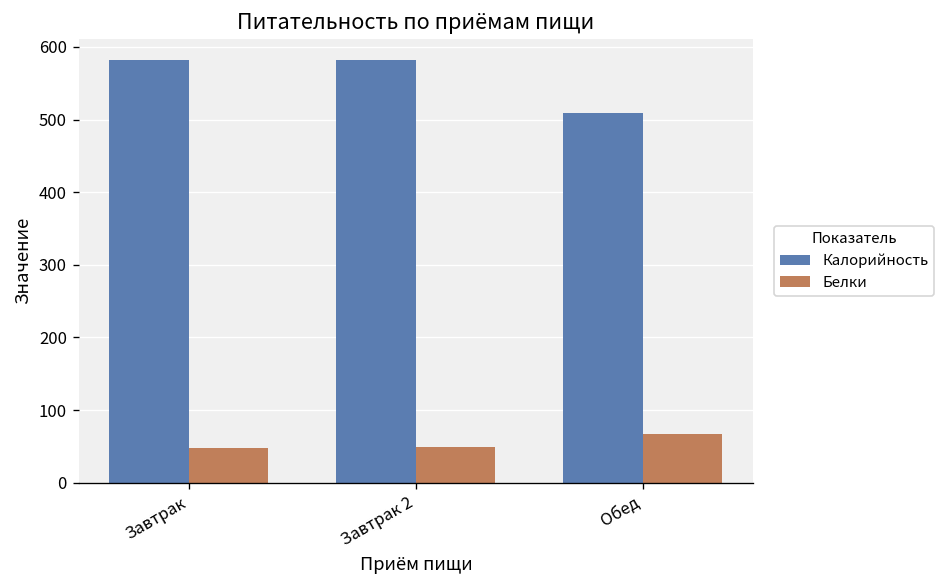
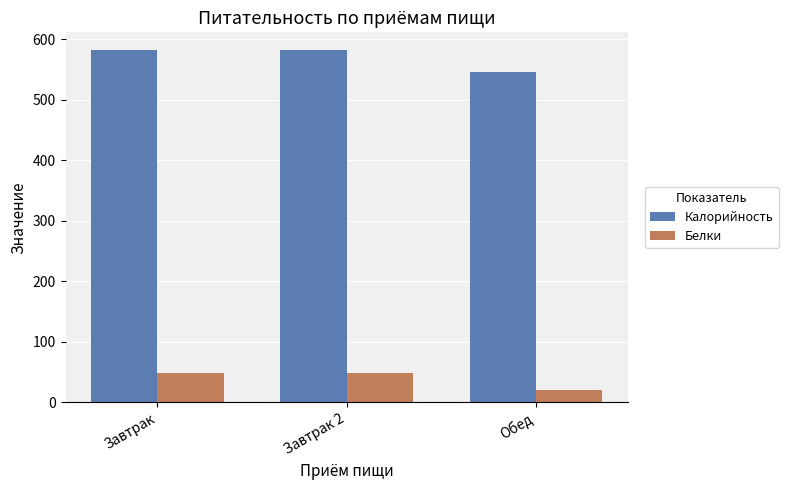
  {
    "Калорийность": {
      "Завтрак": 580,
      "Завтрак 2": 580,
-     "Обед": 510
+     "Обед": 550
    },
    "Белки": {
      "Завтрак": 50,
      "Завтрак 2": 50,
-     "Обед": 70
+     "Обед": 20
    }
  }
